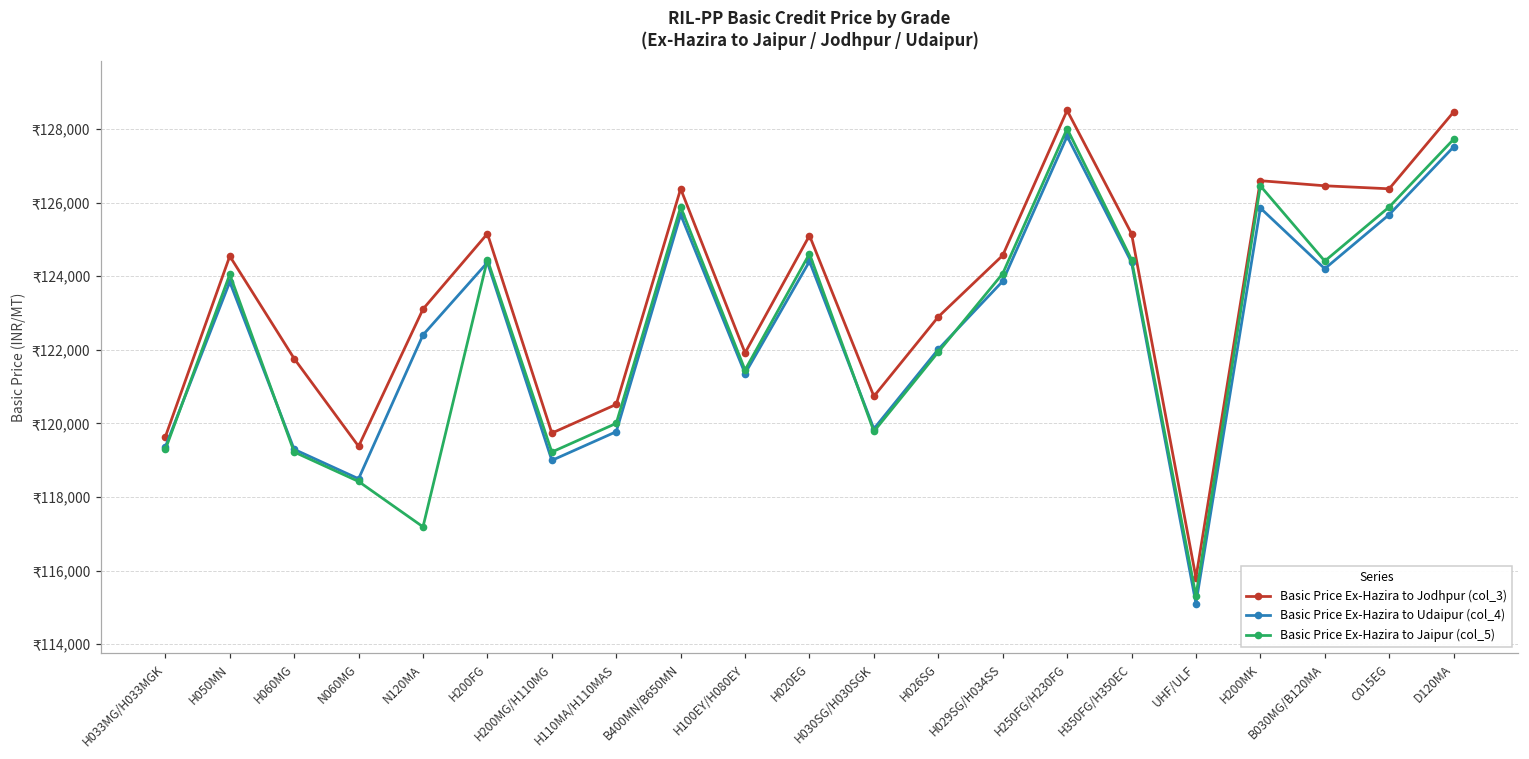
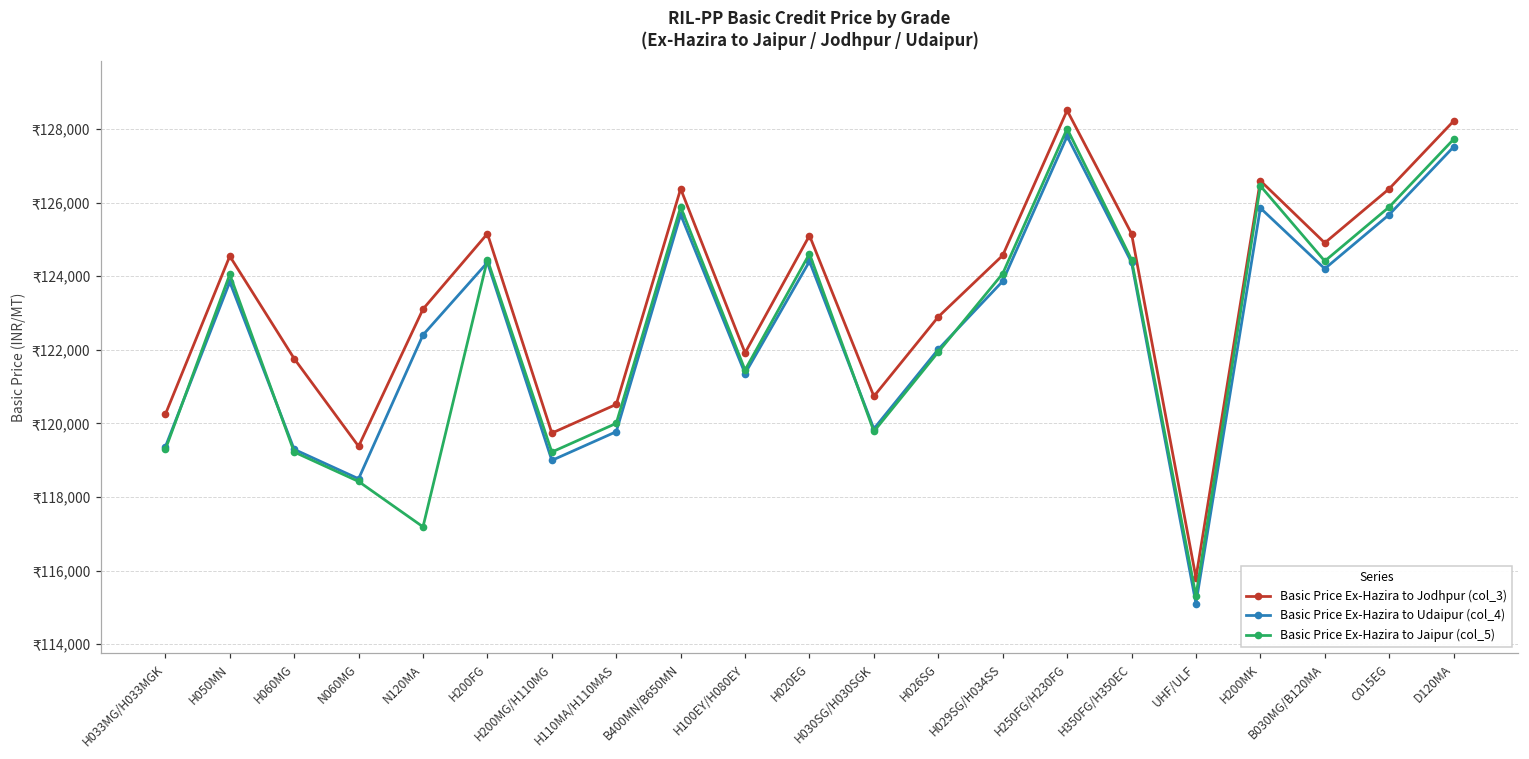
  {
    "Basic Price Ex-Hazira to Jodhpur (col_3)": {
-     "H033MG/H033MGK": "₹119,600",
+     "H033MG/H033MGK": "₹120,200",
      "H050MN": "₹124,500",
      "H060MG": "₹121,800",
      "N060MG": "₹119,400",
      "N120MA": "₹123,100",
      "H200FG": "₹125,200",
      "H200MG/H110MG": "₹119,700",
      "H110MA/H110MAS": "₹120,500",
      "B400MN/B650MN": "₹126,400",
      "H100EY/H080EY": "₹121,900",
      "H020EG": "₹125,100",
      "H030SG/H030SGK": "₹120,700",
      "H026SG": "₹122,900",
      "H029SG/H034SS": "₹124,600",
      "H250FG/H230FG": "₹128,500",
      "H350FG/H350EC": "₹125,200",
      "UHF/ULF": "₹115,800",
      "H200MK": "₹126,600",
-     "B030MG/B120MA": "₹126,500",
+     "B030MG/B120MA": "₹124,900",
      "C015EG": "₹126,400",
-     "D120MA": "₹128,500"
+     "D120MA": "₹128,200"
    },
    "Basic Price Ex-Hazira to Udaipur (col_4)": {
      "H050MN": "₹123,800",
      "N120MA": "₹122,400",
      "H200FG": "₹124,400",
      "H200MG/H110MG": "₹119,000",
      "H110MA/H110MAS": "₹119,800",
      "B400MN/B650MN": "₹125,700",
      "H100EY/H080EY": "₹121,400",
      "H020EG": "₹124,400",
      "H029SG/H034SS": "₹123,900",
      "H250FG/H230FG": "₹127,800",
      "H350FG/H350EC": "₹124,400",
      "UHF/ULF": "₹115,100",
      "H200MK": "₹125,900",
      "B030MG/B120MA": "₹124,200",
      "C015EG": "₹125,700",
      "D120MA": "₹127,500"
    },
    "Basic Price Ex-Hazira to Jaipur (col_5)": {
      "H050MN": "₹124,100",
      "N120MA": "₹117,200",
      "H200FG": "₹124,500",
      "H200MG/H110MG": "₹119,200",
      "H110MA/H110MAS": "₹120,000",
      "B400MN/B650MN": "₹125,900",
      "H100EY/H080EY": "₹121,500",
      "H020EG": "₹124,600",
      "H029SG/H034SS": "₹124,100",
      "H250FG/H230FG": "₹128,000",
      "H350FG/H350EC": "₹124,500",
      "UHF/ULF": "₹115,300",
      "H200MK": "₹126,500",
      "B030MG/B120MA": "₹124,400",
      "C015EG": "₹125,900",
      "D120MA": "₹127,700"
    }
  }
